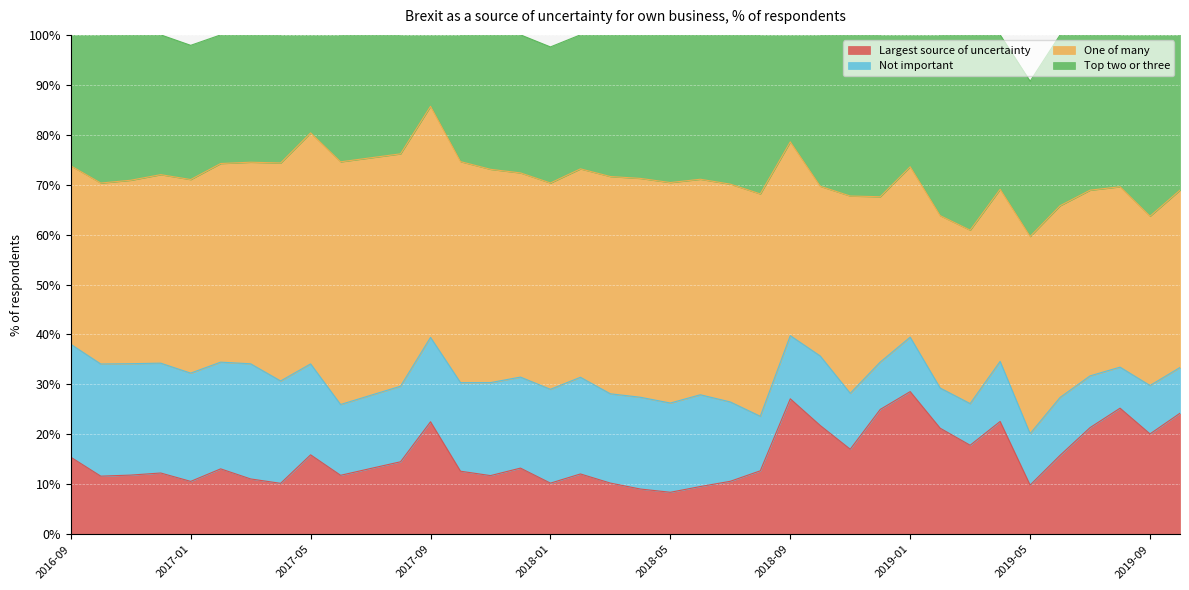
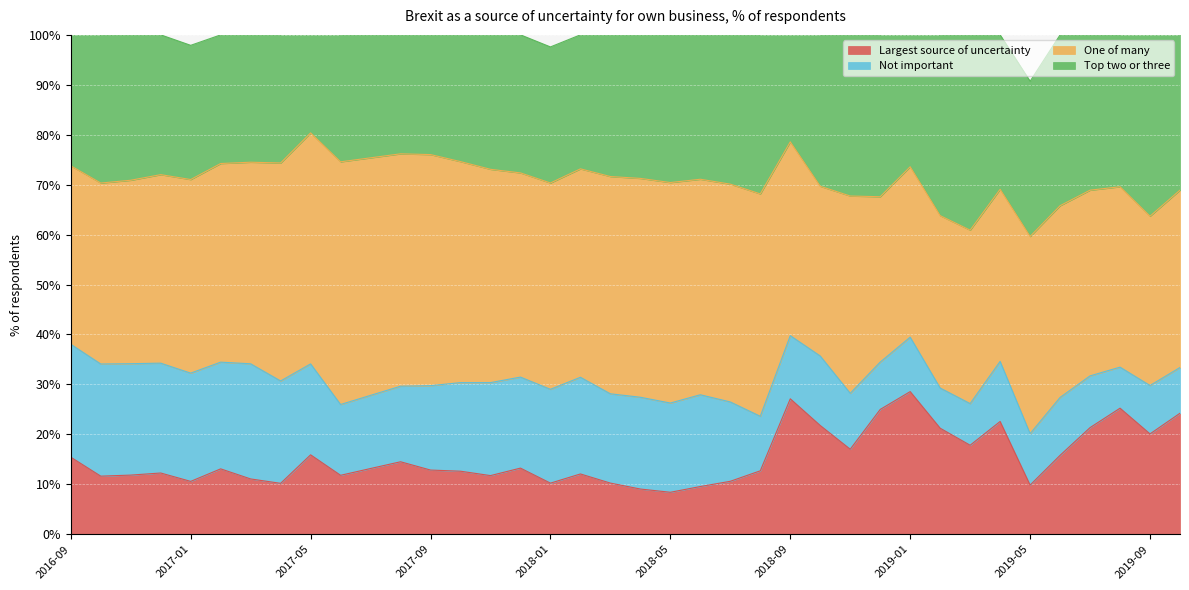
  {
    "Largest source of uncertainty": {
      "2016-09": "15%",
      "2017-01": "11%",
      "2017-05": "16%",
-     "2017-09": "23%",
+     "2017-09": "13%",
      "2018-01": "10%",
      "2018-05": "8%",
      "2018-09": "27%",
      "2019-01": "29%",
      "2019-05": "10%",
      "2019-09": "20%"
    },
    "Not important": {
      "2016-09": "23%",
      "2017-01": "22%",
      "2017-05": "18%",
      "2017-09": "17%",
      "2018-01": "19%",
      "2018-05": "18%",
      "2018-09": "13%",
      "2019-01": "11%",
      "2019-05": "10%",
      "2019-09": "10%"
    },
    "One of many": {
      "2016-09": "36%",
      "2017-01": "39%",
      "2017-05": "46%",
      "2017-09": "46%",
      "2018-01": "41%",
      "2018-05": "44%",
      "2018-09": "39%",
      "2019-01": "34%",
      "2019-05": "39%",
      "2019-09": "34%"
    },
    "Top two or three": {
      "2017-01": "27%",
      "2018-01": "27%",
      "2018-05": "30%",
      "2019-05": "31%"
    }
  }
